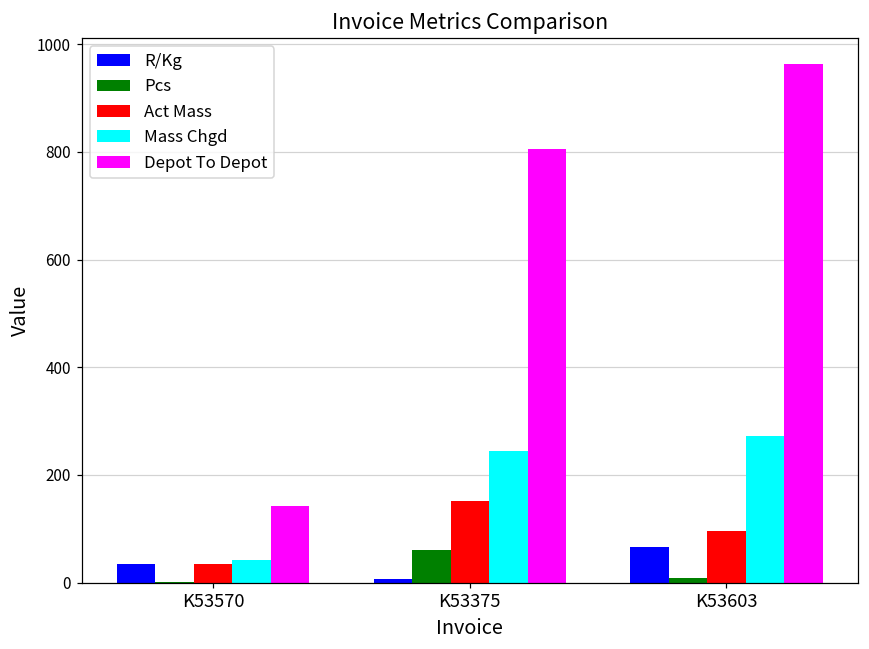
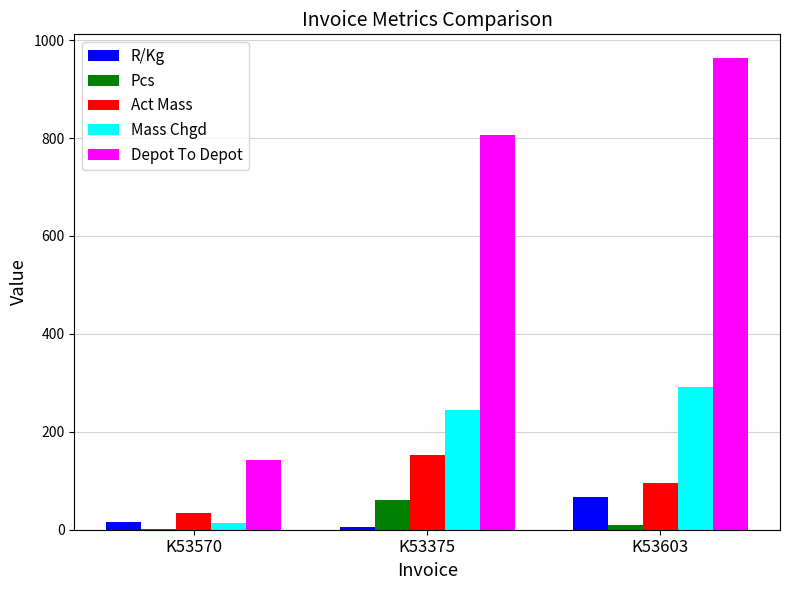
  {
    "R/Kg": {
-     "K53570": 30,
+     "K53570": 20,
      "K53375": 10,
      "K53603": 70
    },
    "Pcs": {
      "K53375": 60,
      "K53603": 10
    },
    "Act Mass": {
      "K53570": 40,
      "K53375": 150,
      "K53603": 100
    },
    "Mass Chgd": {
-     "K53570": 40,
+     "K53570": 10,
      "K53375": 240,
-     "K53603": 270
+     "K53603": 290
    },
    "Depot To Depot": {
      "K53570": 140,
      "K53375": 810,
      "K53603": 960
    }
  }
